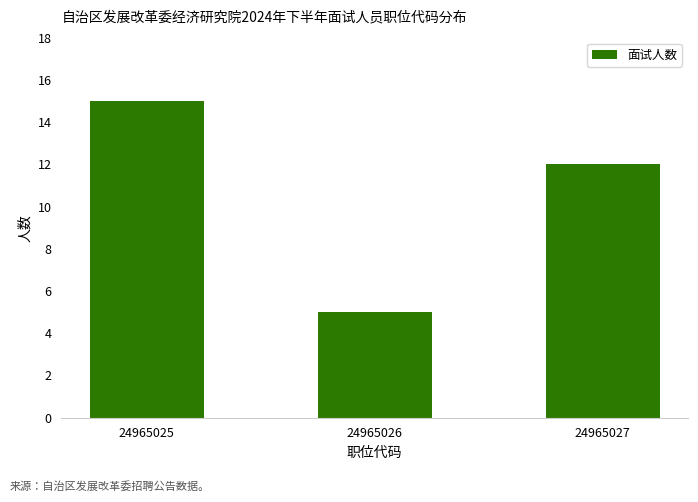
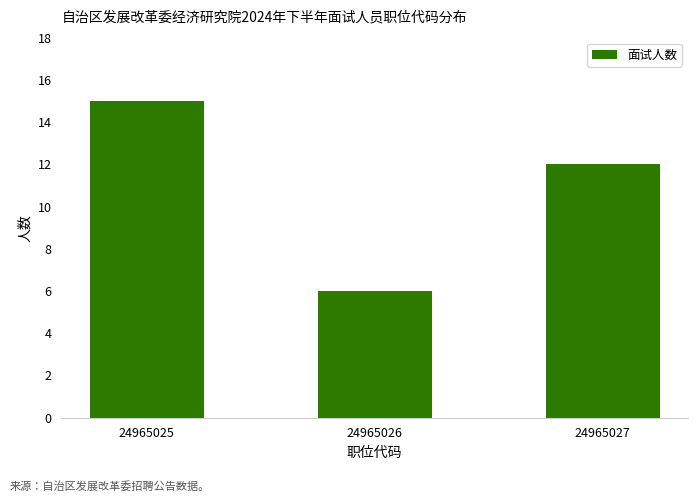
  {
    "24965025": 15,
-   "24965026": 5,
+   "24965026": 6,
    "24965027": 12
  }
